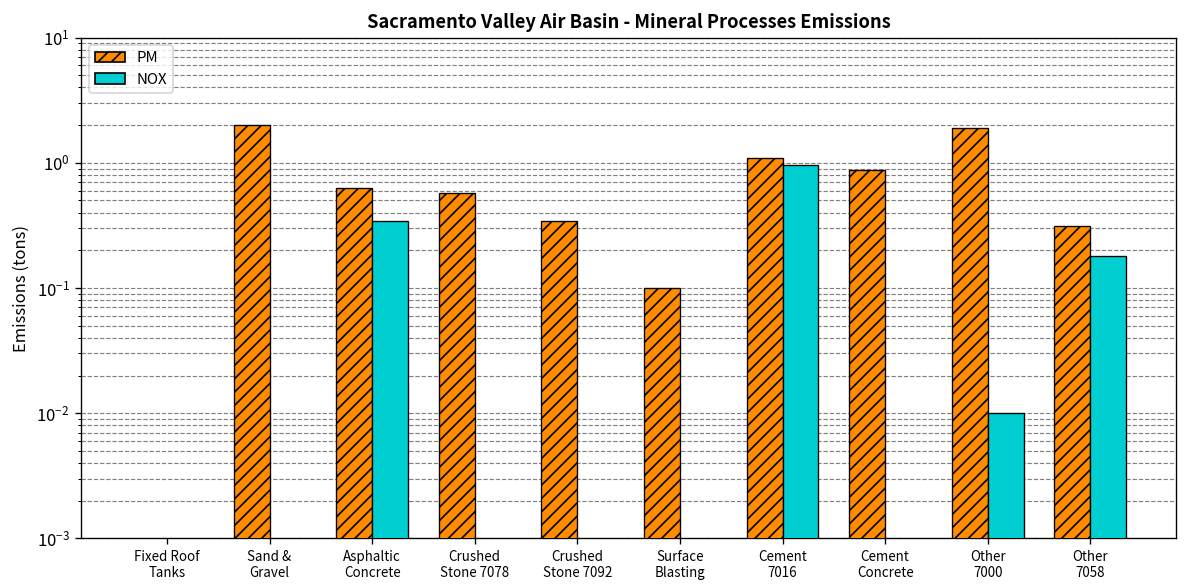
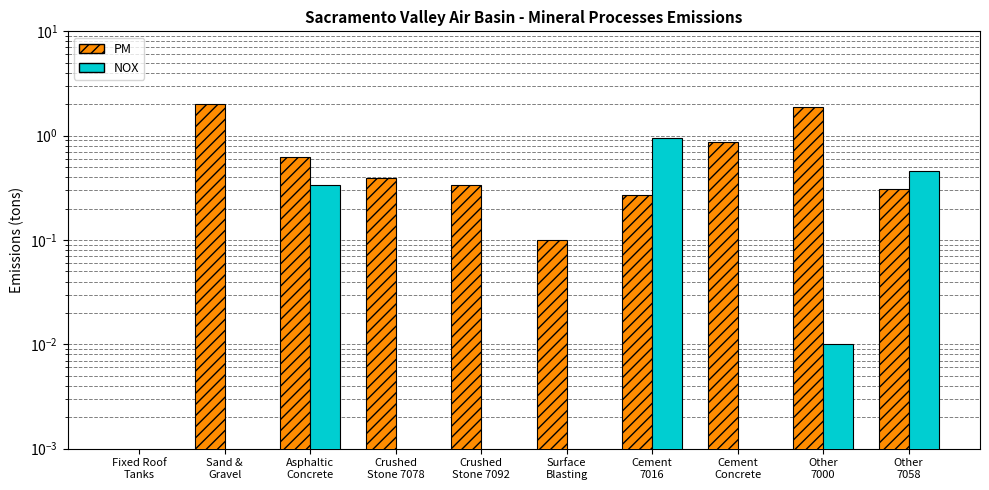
  {
    "PM": {
      "Sand & Gravel": 2.0,
      "Asphaltic Concrete": 0.6,
-     "Crushed Stone 7078": 0.6,
+     "Crushed Stone 7078": 0.39,
      "Crushed Stone 7092": 0.34,
      "Surface Blasting": 0.10,
-     "Cement 7016": 1.1,
+     "Cement 7016": 0.27,
      "Cement Concrete": 0.9,
      "Other 7000": 1.9,
      "Other 7058": 0.31
    },
    "NOX": {
      "Asphaltic Concrete": 0.34,
      "Cement 7016": 1.0,
      "Other 7000": 0.01,
-     "Other 7058": 0.18
+     "Other 7058": 0.5
    }
  }
